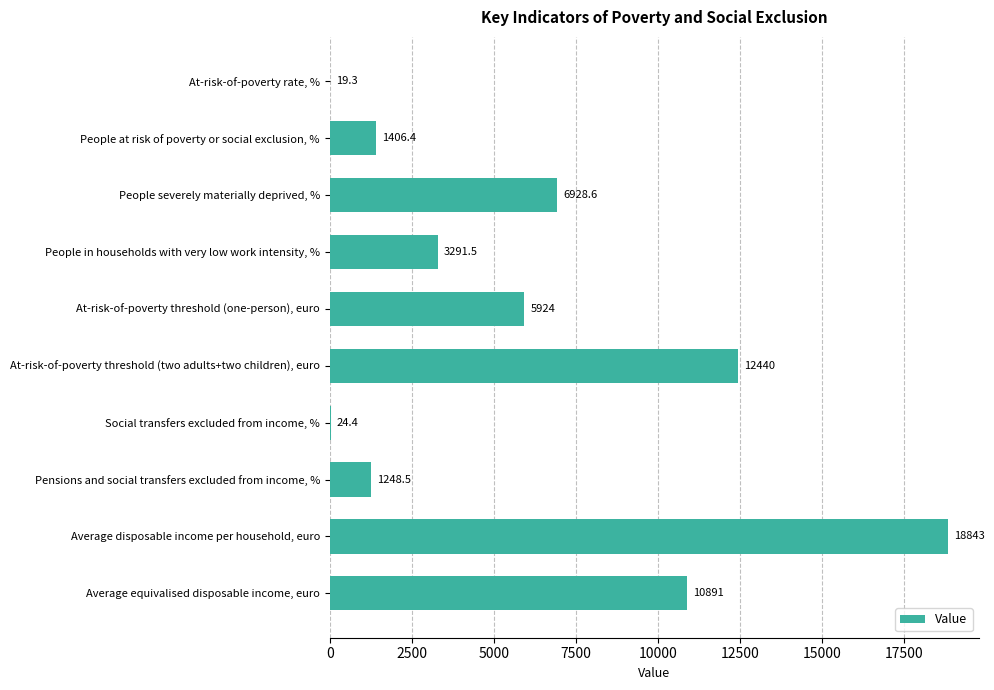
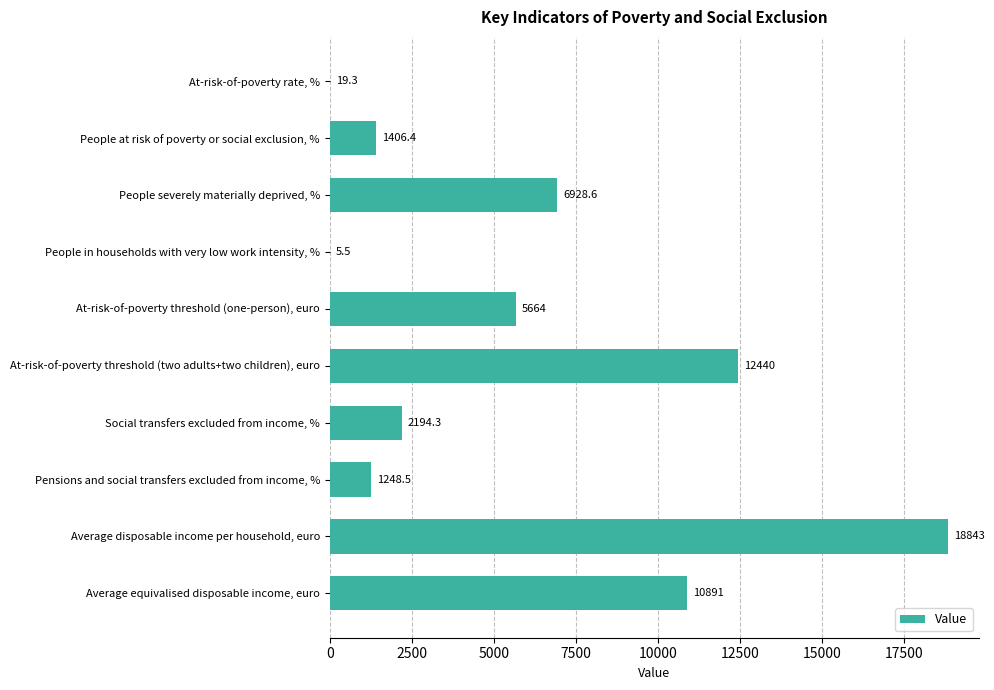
  {
    "At-risk-of-poverty rate, %": 19.3,
    "People at risk of poverty or social exclusion, %": 1406.4,
    "People severely materially deprived, %": 6928.6,
-   "People in households with very low work intensity, %": 3291.5,
-   "At-risk-of-poverty threshold (one-person), euro": 5924,
+   "People in households with very low work intensity, %": 5.5,
+   "At-risk-of-poverty threshold (one-person), euro": 5664,
    "At-risk-of-poverty threshold (two adults+two children), euro": 12440,
-   "Social transfers excluded from income, %": 24.4,
+   "Social transfers excluded from income, %": 2194.3,
    "Pensions and social transfers excluded from income, %": 1248.5,
    "Average disposable income per household, euro": 18843,
    "Average equivalised disposable income, euro": 10891
  }
